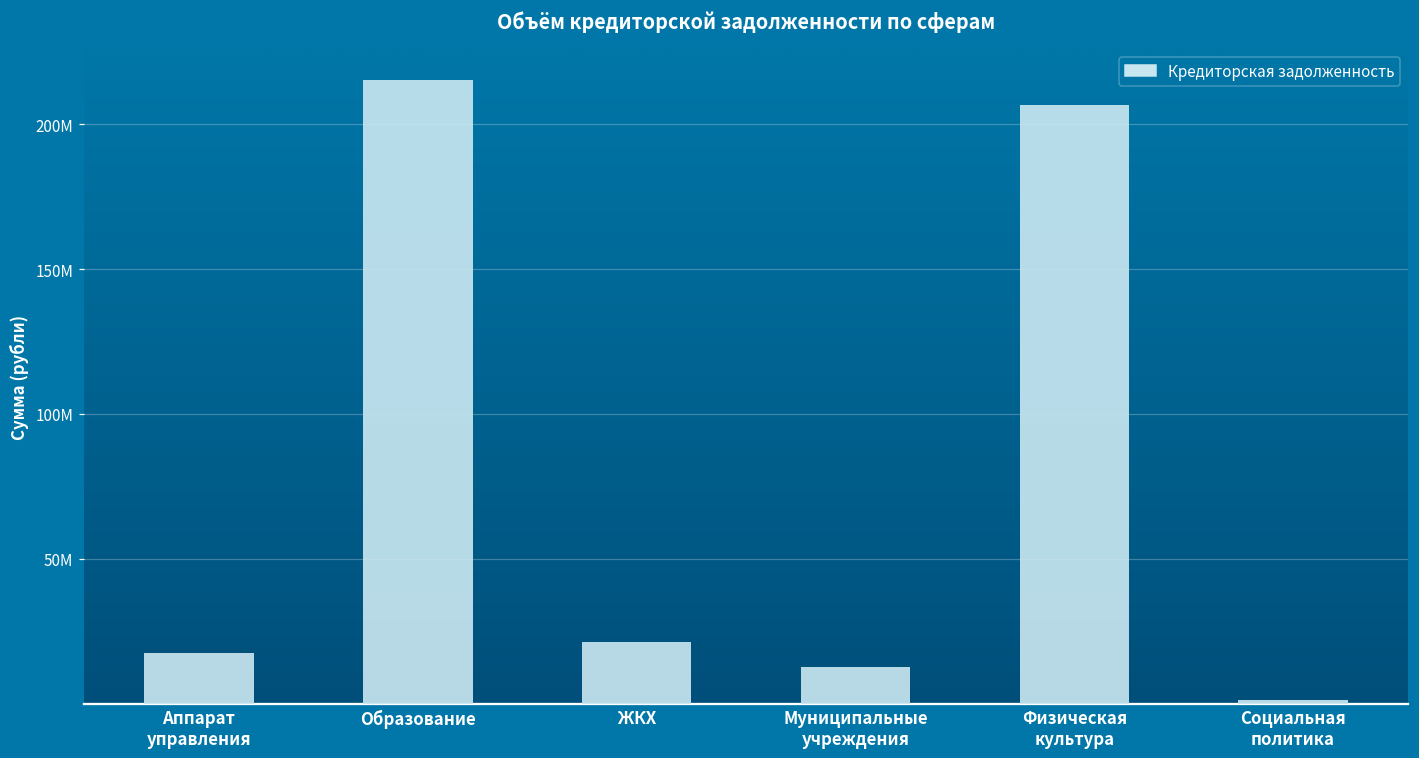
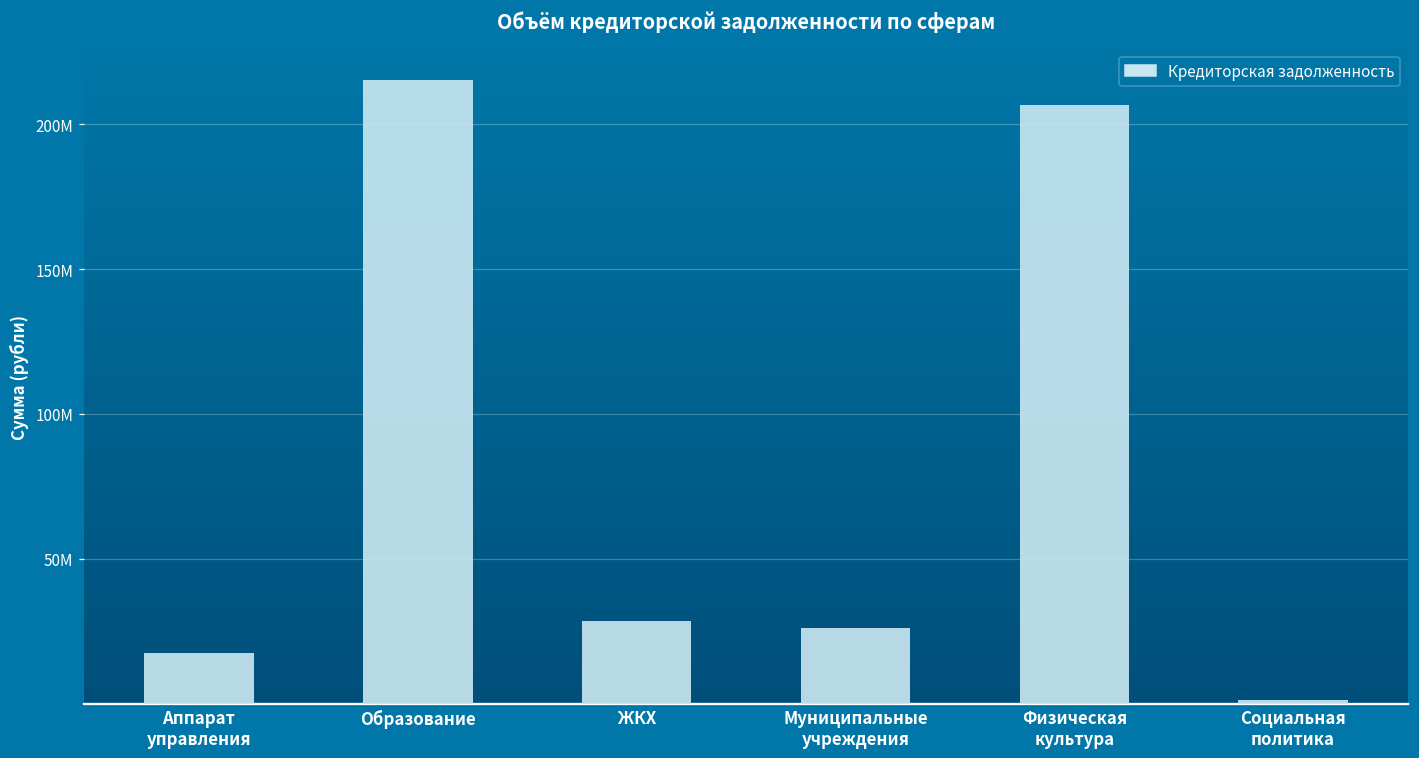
  {
    "Аппарат управления": 17000000,
    "Образование": 215000000,
-   "ЖКХ": 21000000,
-   "Муниципальные учреждения": 12000000,
+   "ЖКХ": 28000000,
+   "Муниципальные учреждения": 26000000,
    "Физическая культура": 207000000,
    "Социальная политика": 1000000
  }
